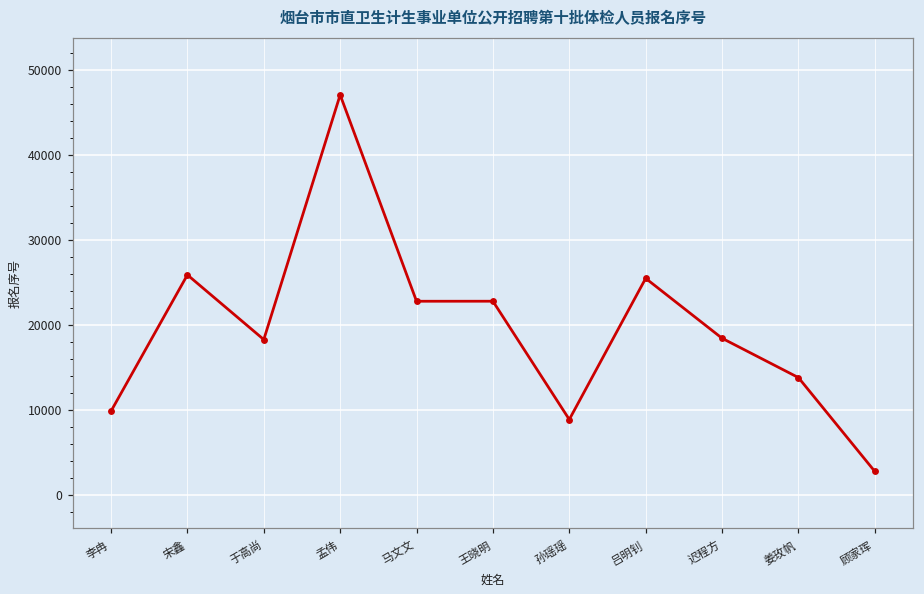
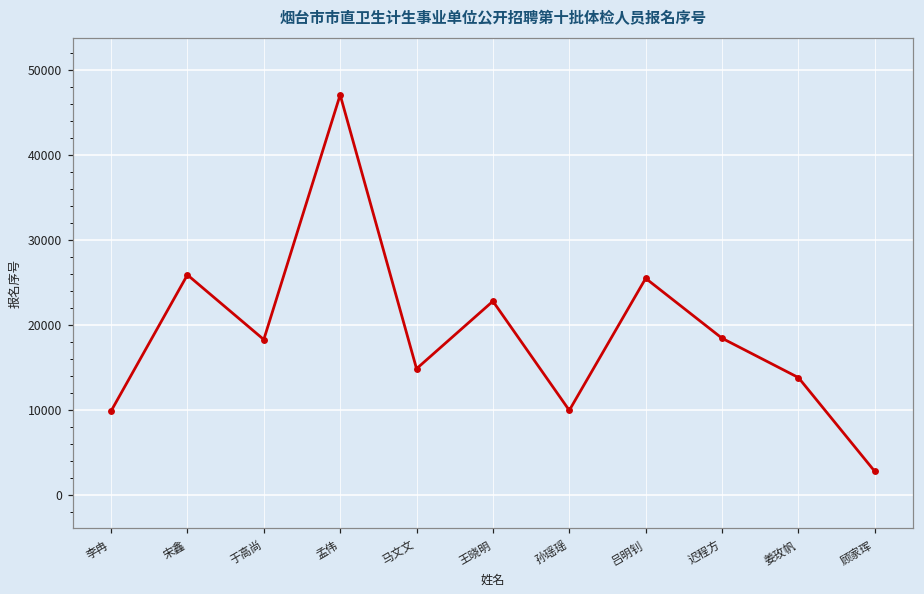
  {
    "李冉": 10000,
    "宋鑫": 26000,
    "于高尚": 18000,
    "孟伟": 47000,
-   "马文文": 23000,
+   "马文文": 15000,
    "王晓明": 23000,
-   "孙瑶瑶": 9000,
+   "孙瑶瑶": 10000,
    "吕明钊": 25000,
    "迟程方": 18000,
    "姜玫帆": 14000,
    "顾家珲": 3000
  }
